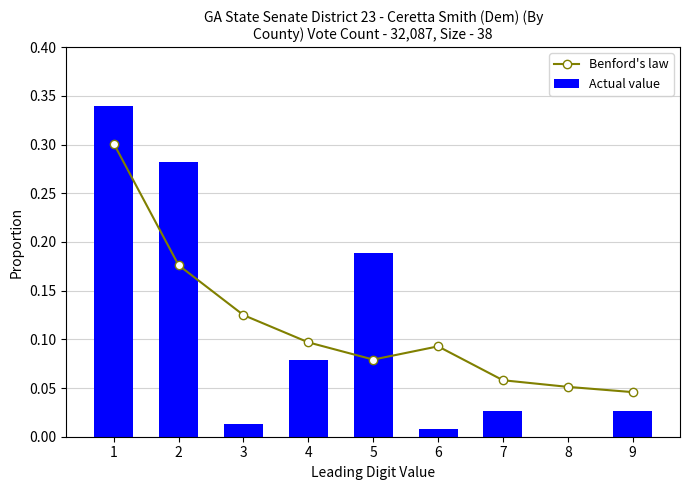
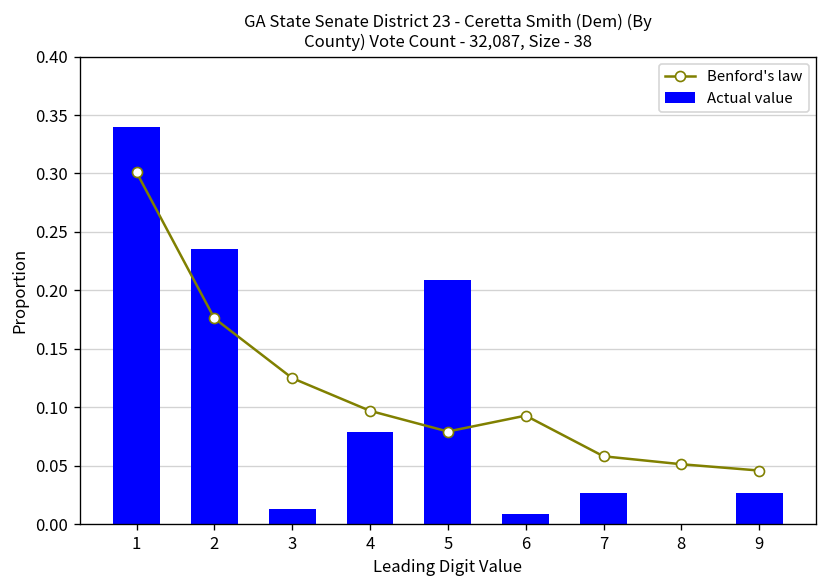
  {
    "Benford's law": {
      "1": 0.30,
      "2": 0.18,
      "3": 0.12,
      "4": 0.10,
      "5": 0.08,
      "6": 0.09,
      "7": 0.06,
      "8": 0.05,
      "9": 0.05
    },
    "Actual value": {
      "1": 0.34,
-     "2": 0.28,
+     "2": 0.24,
      "3": 0.01,
      "4": 0.08,
-     "5": 0.19,
+     "5": 0.21,
      "6": 0.01,
      "7": 0.03,
      "8": 0.00,
      "9": 0.03
    }
  }
